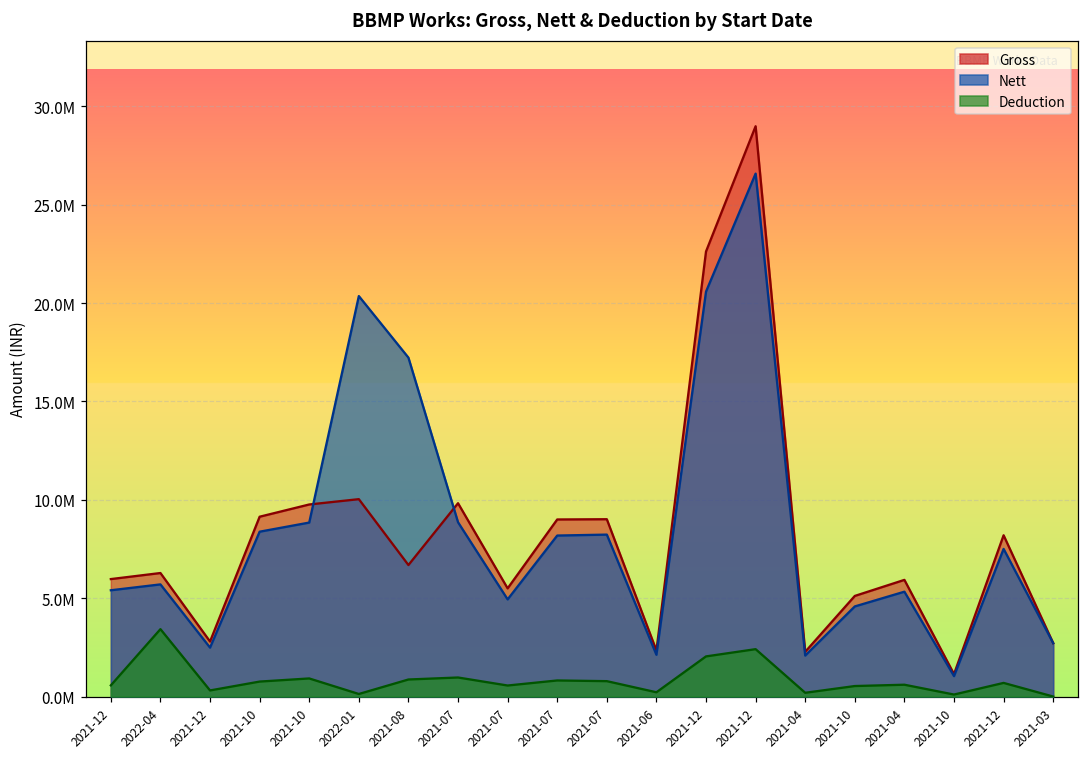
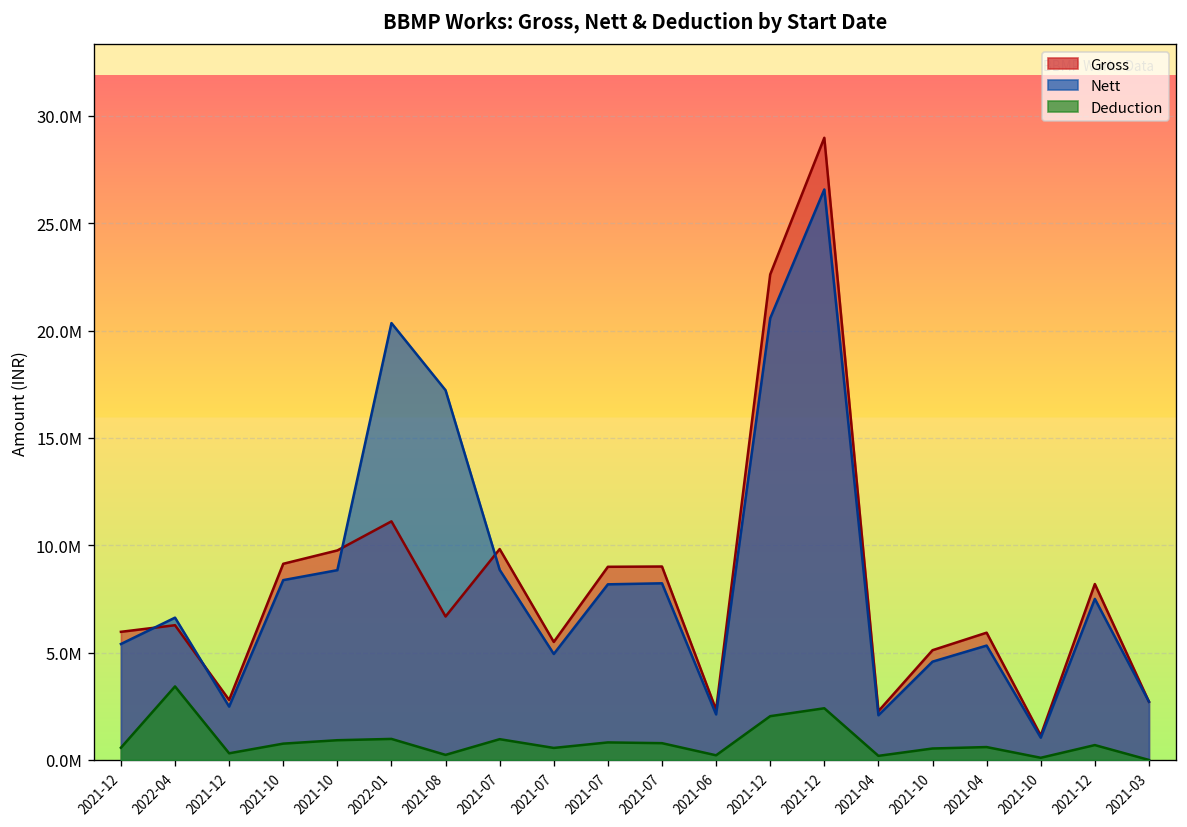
  {
    "Gross": {
      "2022-04": 6300000,
-     "2022-01": 10000000,
+     "2022-01": 11100000,
      "2021-08": 6700000,
      "2021-06": 2300000
    },
    "Nett": {
-     "2022-04": 5700000,
+     "2022-04": 6600000,
      "2022-01": 20400000,
      "2021-08": 17200000,
      "2021-06": 2100000
    },
    "Deduction": {
      "2022-04": 3400000,
-     "2022-01": 100000,
-     "2021-08": 900000,
+     "2022-01": 1000000,
+     "2021-08": 200000,
      "2021-06": 200000,
      "2021-03": 0
    }
  }
